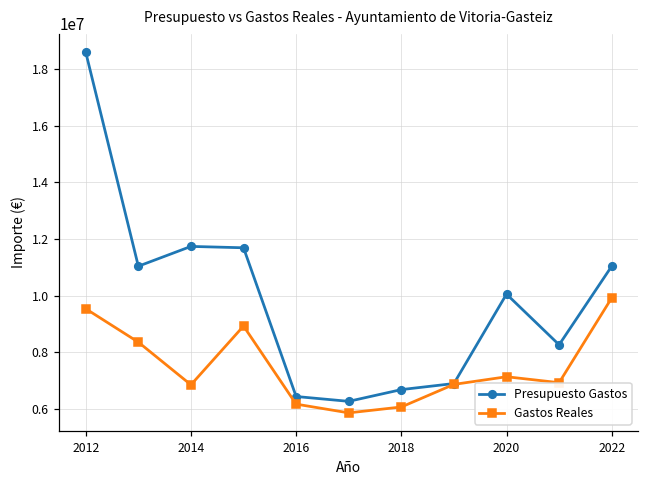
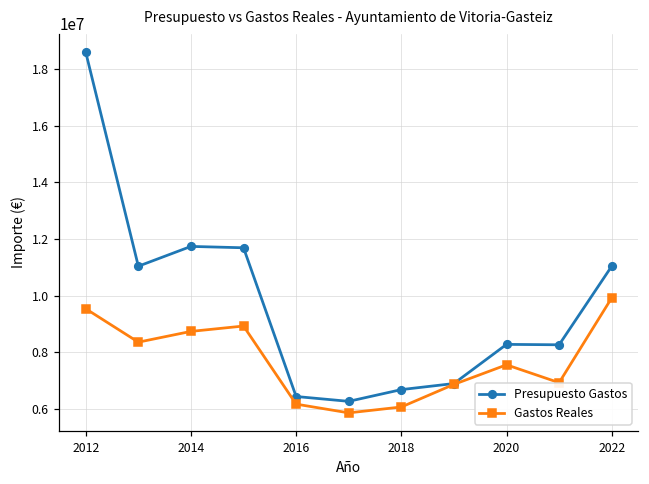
  {
    "Presupuesto Gastos": {
      "2012": 18600000,
      "2014": 11700000,
      "2016": 6400000,
      "2018": 6700000,
-     "2020": 10100000,
+     "2020": 8300000,
      "2022": 11000000
    },
    "Gastos Reales": {
      "2012": 9500000,
-     "2014": 6800000,
+     "2014": 8700000,
      "2016": 6200000,
      "2018": 6100000,
-     "2020": 7100000,
+     "2020": 7600000,
      "2022": 9900000
    }
  }
